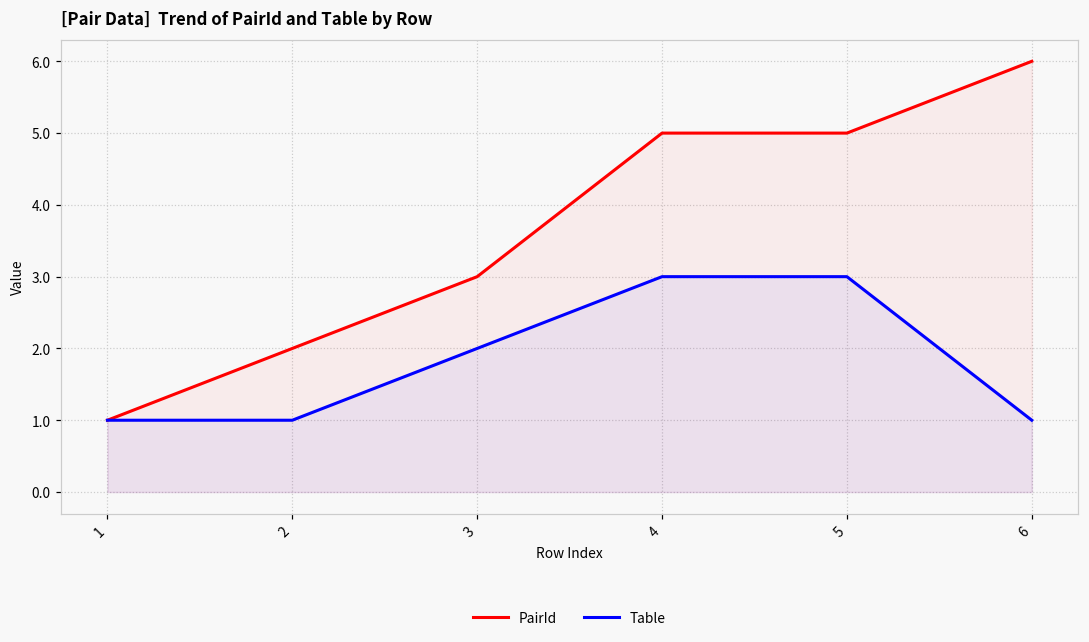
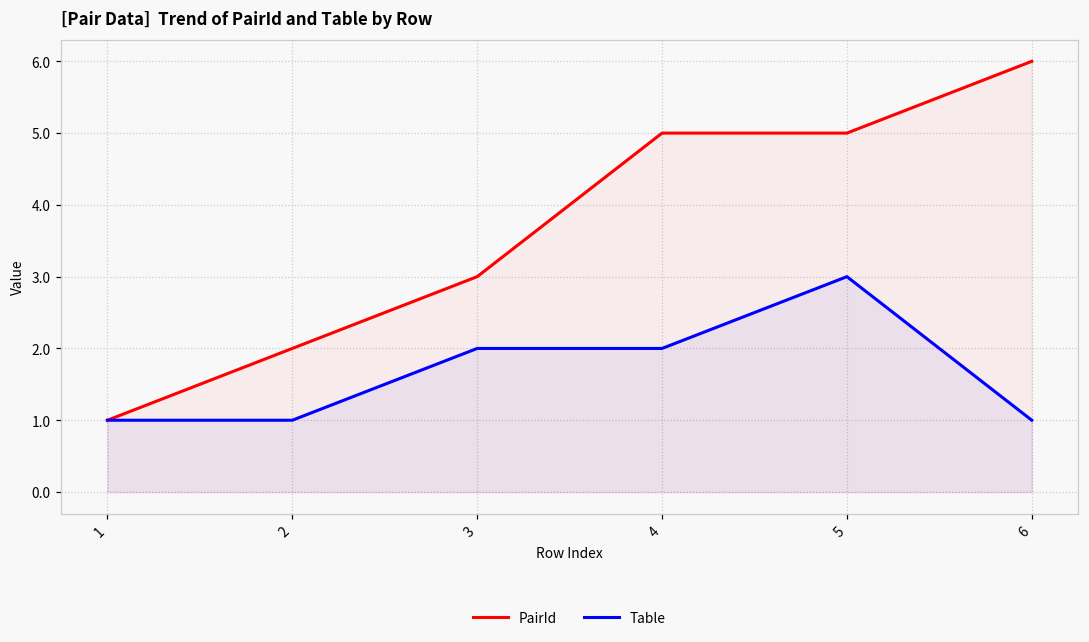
  {
    "PairId": {
      "2": 2,
      "3": 3,
      "4": 5,
      "5": 5,
      "6": 6
    },
    "Table": {
      "2": 1,
      "3": 2,
-     "4": 3,
+     "4": 2,
      "5": 3,
      "6": 1
    }
  }
